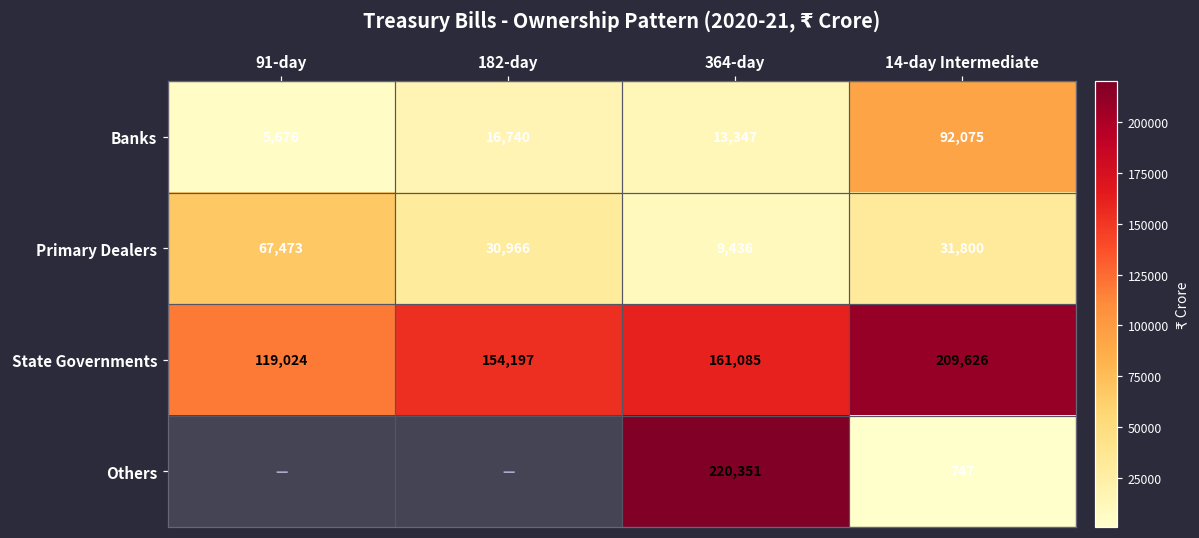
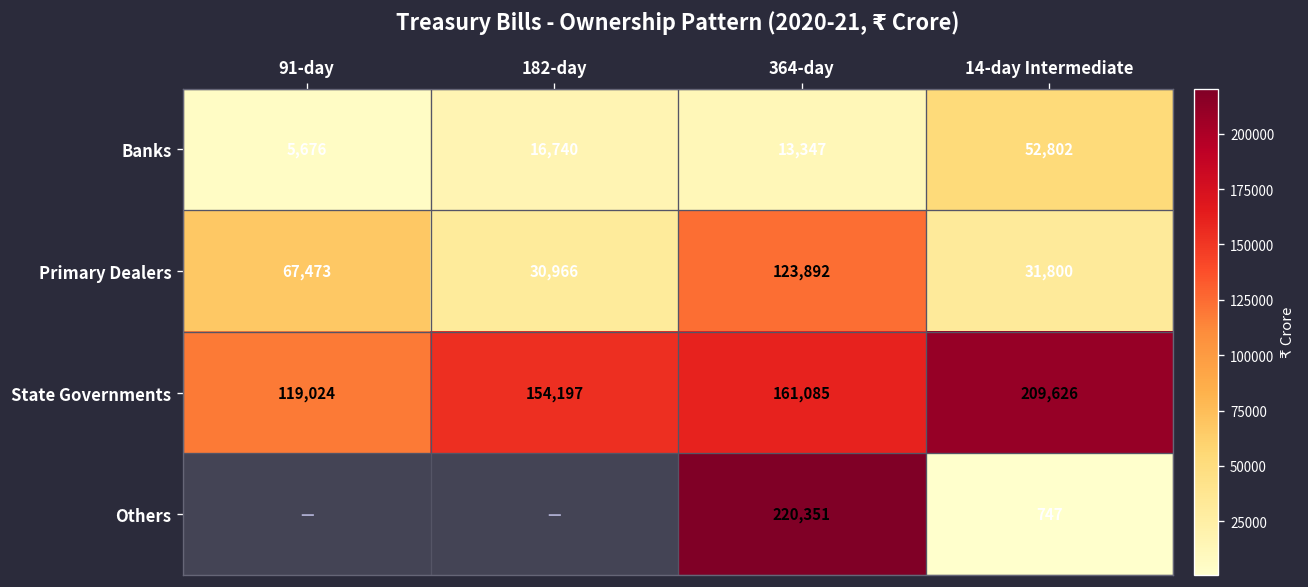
  {
    "Banks": {
      "91-day": "5,676",
      "182-day": "16,740",
      "364-day": "13,347",
-     "14-day Intermediate": "92,075"
+     "14-day Intermediate": "52,802"
    },
    "Primary Dealers": {
      "91-day": "67,473",
      "182-day": "30,966",
-     "364-day": "9,436",
+     "364-day": "123,892",
      "14-day Intermediate": "31,800"
    },
    "State Governments": {
      "91-day": "119,024",
      "182-day": "154,197",
      "364-day": "161,085",
      "14-day Intermediate": "209,626"
    },
    "Others": {
      "364-day": "220,351",
      "14-day Intermediate": "747"
    }
  }
